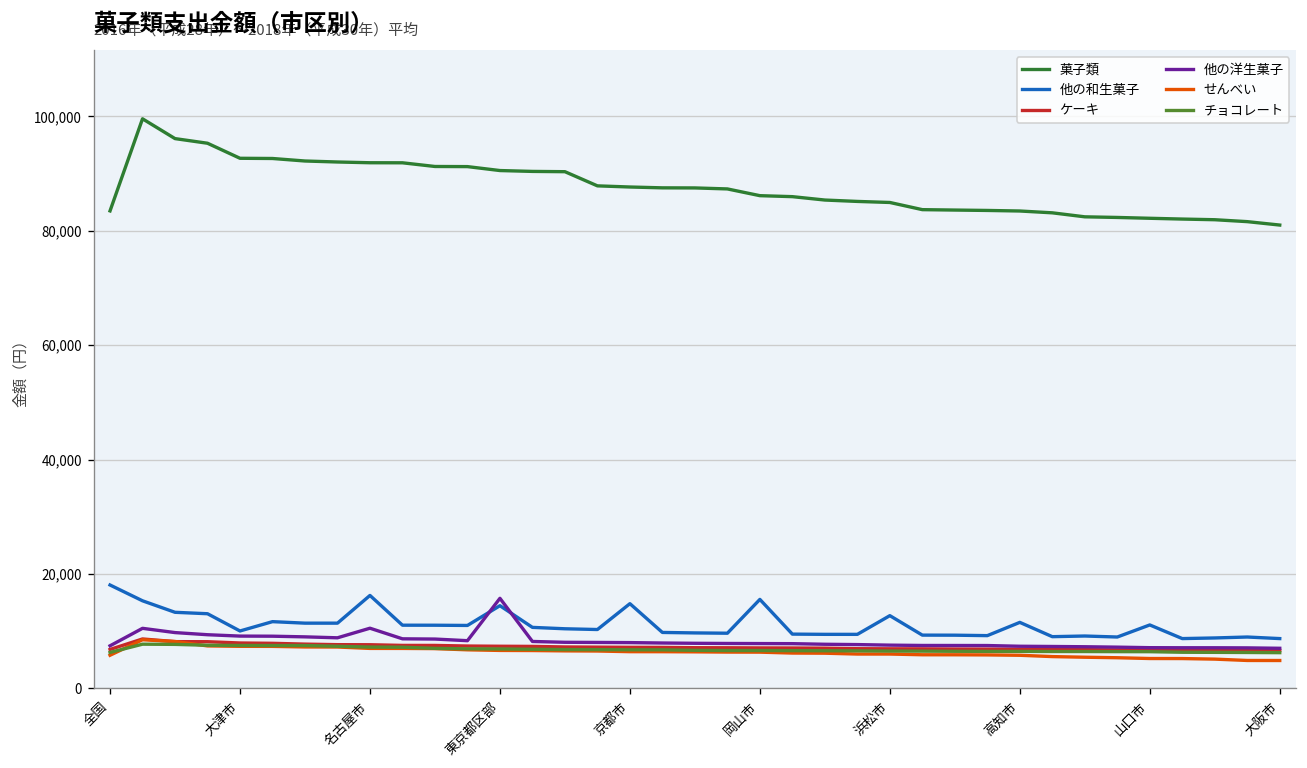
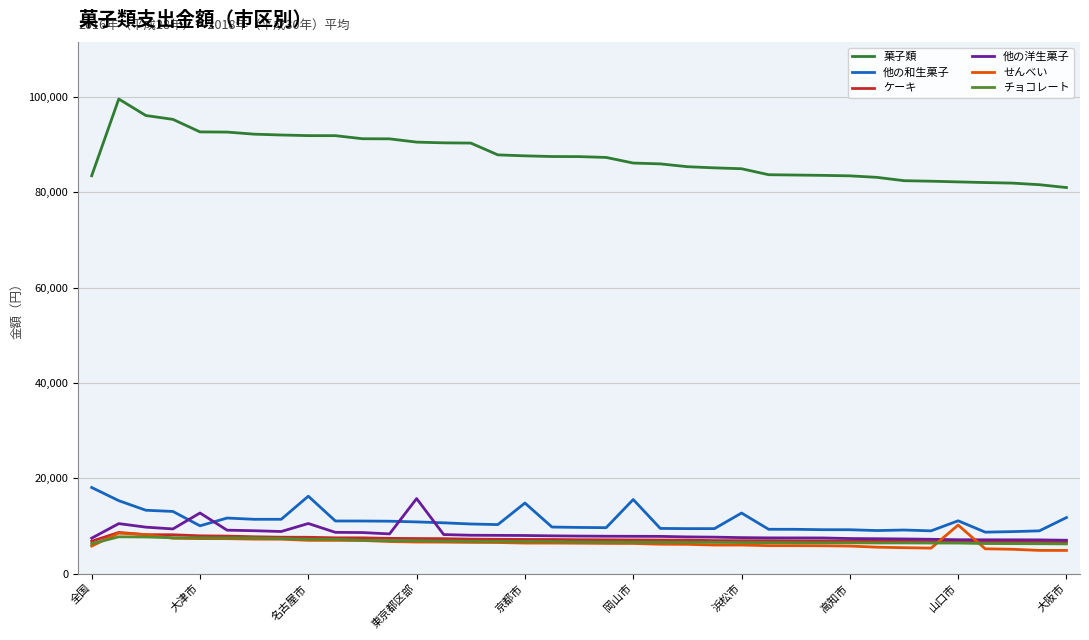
  {
    "他の和生菓子": {
      "全国": "18,000",
      "大津市": "10,000",
      "名古屋市": "16,000",
-     "東京都区部": "14,000",
+     "東京都区部": "11,000",
      "京都市": "15,000",
      "岡山市": "16,000",
      "浜松市": "13,000",
-     "高知市": "12,000",
+     "高知市": "9,000",
      "山口市": "11,000",
-     "大阪市": "9,000"
+     "大阪市": "12,000"
    },
    "他の洋生菓子": {
      "全国": "7,000",
-     "大津市": "9,000",
+     "大津市": "13,000",
      "名古屋市": "11,000",
      "東京都区部": "16,000",
      "京都市": "8,000",
      "岡山市": "8,000",
      "浜松市": "8,000"
    },
    "せんべい": {
      "高知市": "6,000",
-     "山口市": "5,000",
+     "山口市": "10,000",
      "大阪市": "5,000"
    }
  }
